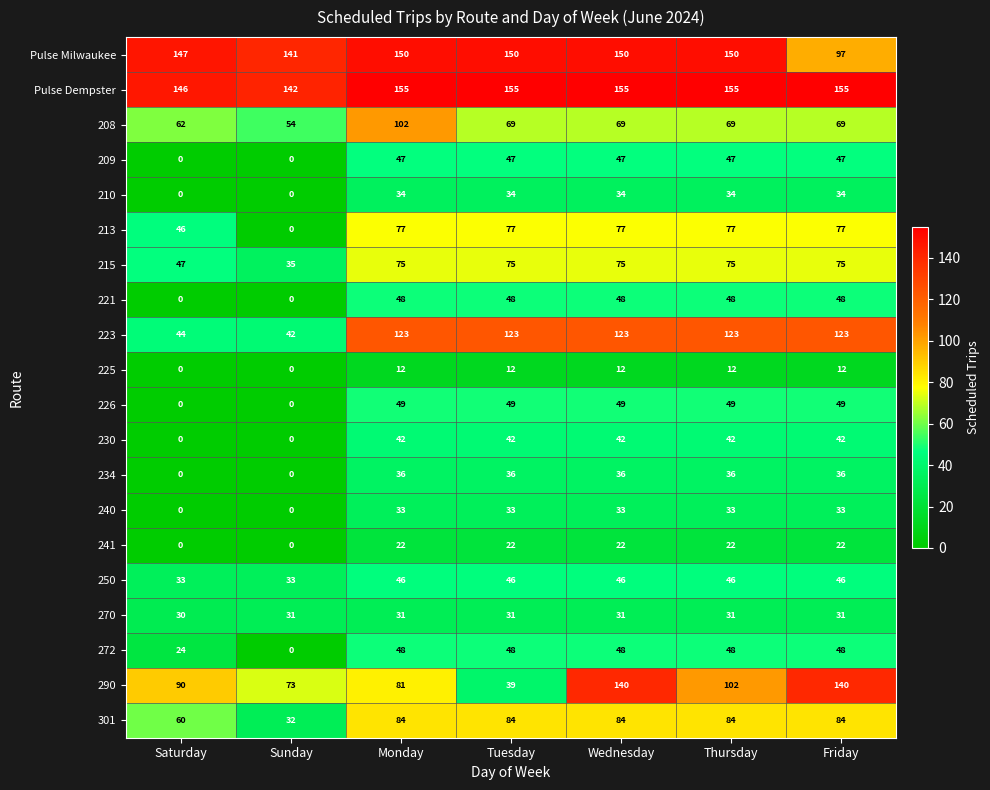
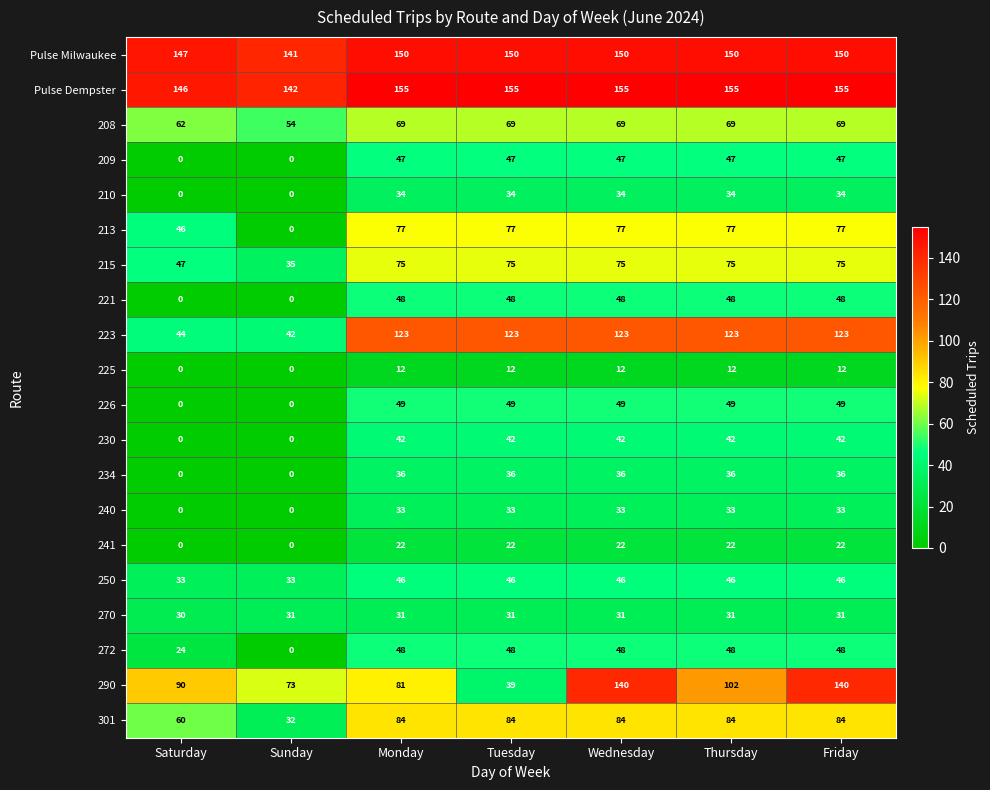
  {
    "Pulse Milwaukee": {
      "Saturday": 147,
      "Sunday": 141,
      "Monday": 150,
      "Tuesday": 150,
      "Wednesday": 150,
      "Thursday": 150,
-     "Friday": 97
+     "Friday": 150
    },
    "Pulse Dempster": {
      "Saturday": 146,
      "Sunday": 142,
      "Monday": 155,
      "Tuesday": 155,
      "Wednesday": 155,
      "Thursday": 155,
      "Friday": 155
    },
    "208": {
      "Saturday": 62,
      "Sunday": 54,
-     "Monday": 102,
+     "Monday": 69,
      "Tuesday": 69,
      "Wednesday": 69,
      "Thursday": 69,
      "Friday": 69
    },
    "209": {
      "Saturday": 0,
      "Sunday": 0,
      "Monday": 47,
      "Tuesday": 47,
      "Wednesday": 47,
      "Thursday": 47,
      "Friday": 47
    },
    "210": {
      "Saturday": 0,
      "Sunday": 0,
      "Monday": 34,
      "Tuesday": 34,
      "Wednesday": 34,
      "Thursday": 34,
      "Friday": 34
    },
    "213": {
      "Saturday": 46,
      "Sunday": 0,
      "Monday": 77,
      "Tuesday": 77,
      "Wednesday": 77,
      "Thursday": 77,
      "Friday": 77
    },
    "215": {
      "Saturday": 47,
      "Sunday": 35,
      "Monday": 75,
      "Tuesday": 75,
      "Wednesday": 75,
      "Thursday": 75,
      "Friday": 75
    },
    "221": {
      "Saturday": 0,
      "Sunday": 0,
      "Monday": 48,
      "Tuesday": 48,
      "Wednesday": 48,
      "Thursday": 48,
      "Friday": 48
    },
    "223": {
      "Saturday": 44,
      "Sunday": 42,
      "Monday": 123,
      "Tuesday": 123,
      "Wednesday": 123,
      "Thursday": 123,
      "Friday": 123
    },
    "225": {
      "Saturday": 0,
      "Sunday": 0,
      "Monday": 12,
      "Tuesday": 12,
      "Wednesday": 12,
      "Thursday": 12,
      "Friday": 12
    },
    "226": {
      "Saturday": 0,
      "Sunday": 0,
      "Monday": 49,
      "Tuesday": 49,
      "Wednesday": 49,
      "Thursday": 49,
      "Friday": 49
    },
    "230": {
      "Saturday": 0,
      "Sunday": 0,
      "Monday": 42,
      "Tuesday": 42,
      "Wednesday": 42,
      "Thursday": 42,
      "Friday": 42
    },
    "234": {
      "Saturday": 0,
      "Sunday": 0,
      "Monday": 36,
      "Tuesday": 36,
      "Wednesday": 36,
      "Thursday": 36,
      "Friday": 36
    },
    "240": {
      "Saturday": 0,
      "Sunday": 0,
      "Monday": 33,
      "Tuesday": 33,
      "Wednesday": 33,
      "Thursday": 33,
      "Friday": 33
    },
    "241": {
      "Saturday": 0,
      "Sunday": 0,
      "Monday": 22,
      "Tuesday": 22,
      "Wednesday": 22,
      "Thursday": 22,
      "Friday": 22
    },
    "250": {
      "Saturday": 33,
      "Sunday": 33,
      "Monday": 46,
      "Tuesday": 46,
      "Wednesday": 46,
      "Thursday": 46,
      "Friday": 46
    },
    "270": {
      "Saturday": 30,
      "Sunday": 31,
      "Monday": 31,
      "Tuesday": 31,
      "Wednesday": 31,
      "Thursday": 31,
      "Friday": 31
    },
    "272": {
      "Saturday": 24,
      "Sunday": 0,
      "Monday": 48,
      "Tuesday": 48,
      "Wednesday": 48,
      "Thursday": 48,
      "Friday": 48
    },
    "290": {
      "Saturday": 90,
      "Sunday": 73,
      "Monday": 81,
      "Tuesday": 39,
      "Wednesday": 140,
      "Thursday": 102,
      "Friday": 140
    },
    "301": {
      "Saturday": 60,
      "Sunday": 32,
      "Monday": 84,
      "Tuesday": 84,
      "Wednesday": 84,
      "Thursday": 84,
      "Friday": 84
    }
  }
